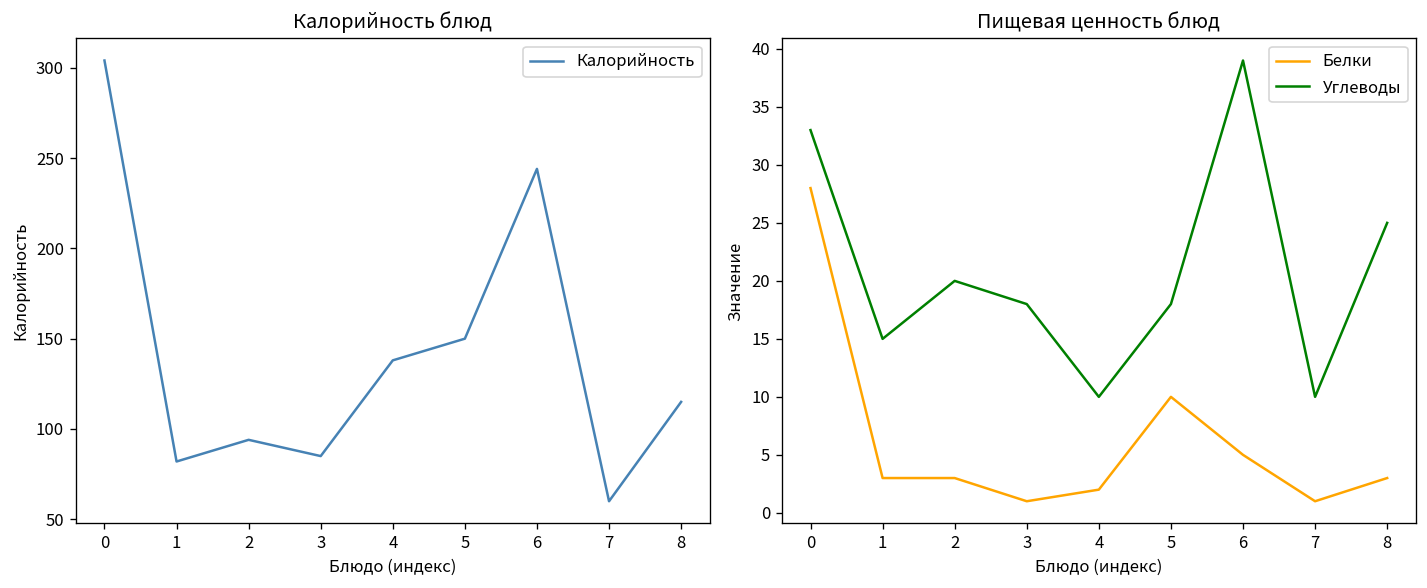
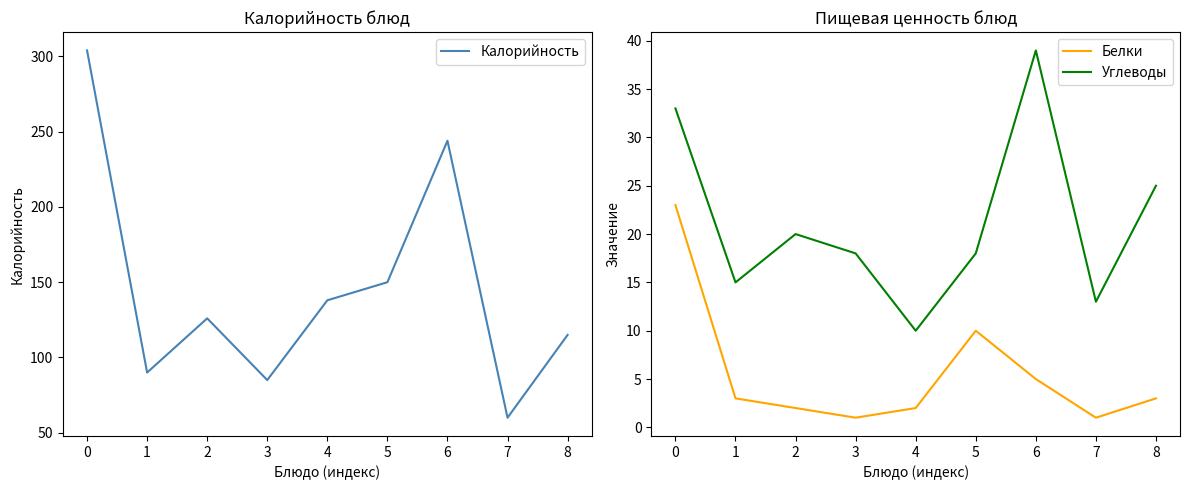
  {
    "Калорийность блюд": {
      "0": 304,
-     "1": 82,
-     "2": 94,
+     "1": 90,
+     "2": 126,
      "3": 85,
      "4": 138,
      "5": 150,
      "6": 244,
      "7": 60,
      "8": 115
    },
    "Пищевая ценность блюд": {
      "Белки": {
-       "0": 28,
+       "0": 23,
        "1": 3,
-       "2": 3,
+       "2": 2,
        "3": 1,
        "4": 2,
        "5": 10,
        "6": 5,
        "7": 1,
        "8": 3
      },
      "Углеводы": {
        "0": 33,
        "1": 15,
        "2": 20,
        "3": 18,
        "4": 10,
        "5": 18,
        "6": 39,
-       "7": 10,
+       "7": 13,
        "8": 25
      }
    }
  }
